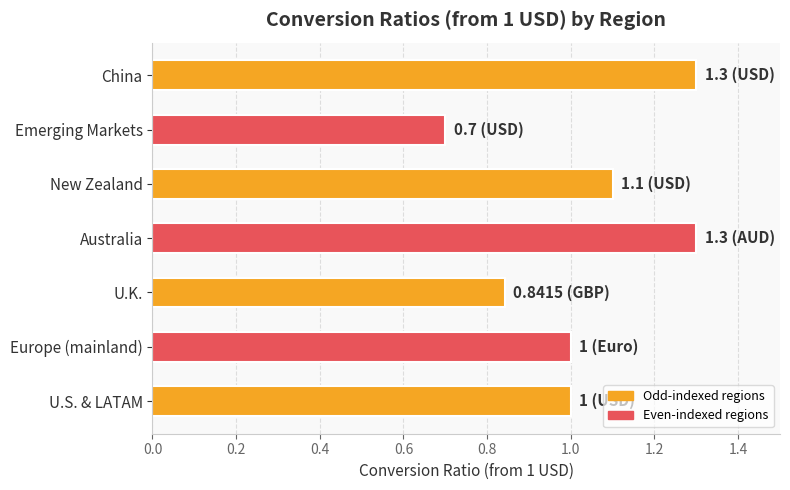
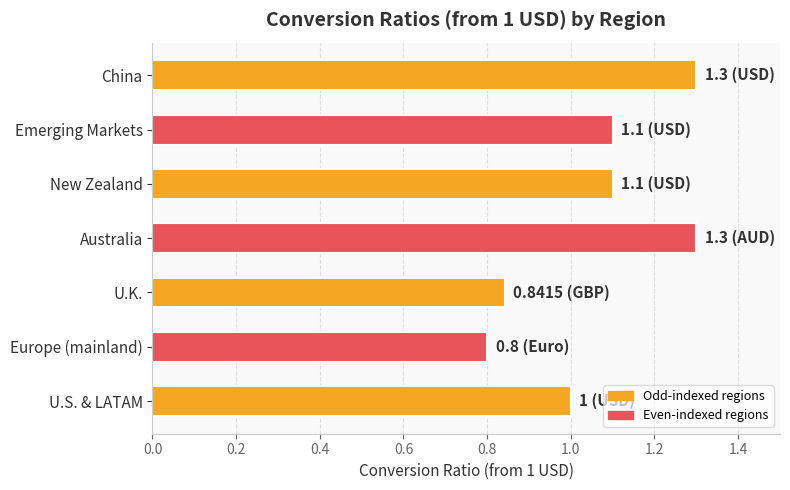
  {
    "China": 1.3,
-   "Emerging Markets": 0.7,
+   "Emerging Markets": 1.1,
    "New Zealand": 1.1,
    "Australia": 1.3,
    "U.K.": 0.8415,
-   "Europe (mainland)": 1
+   "Europe (mainland)": 0.8
  }
